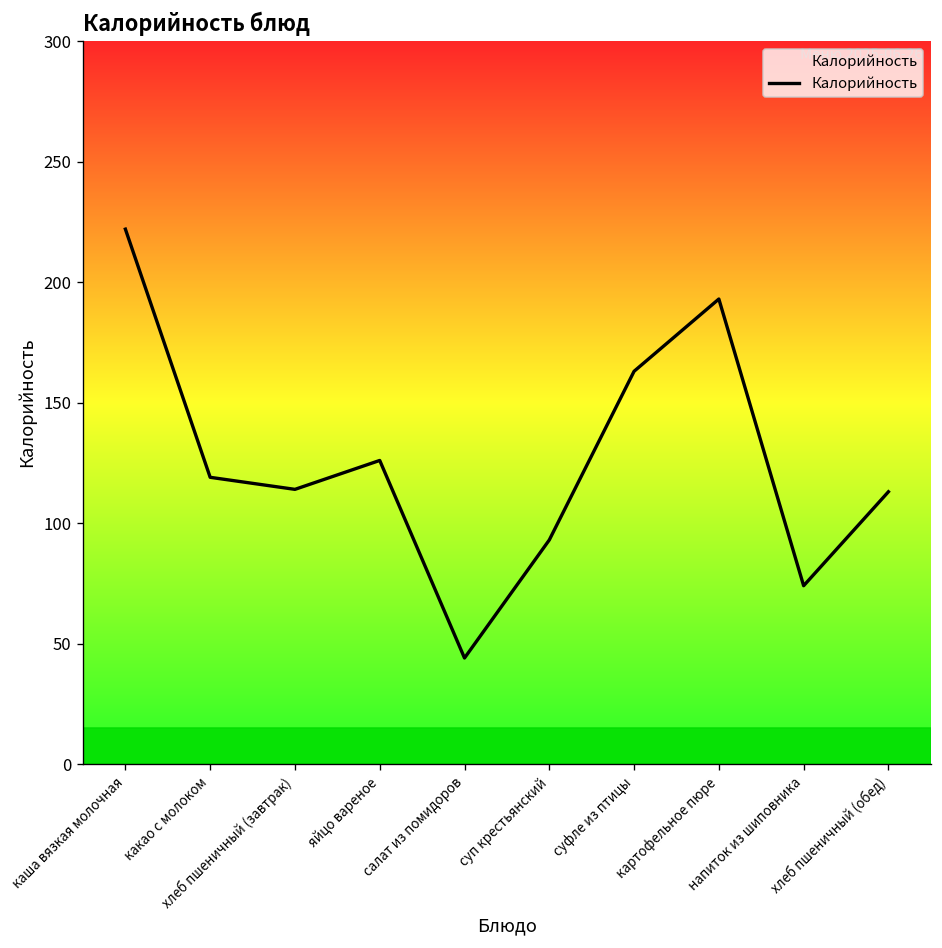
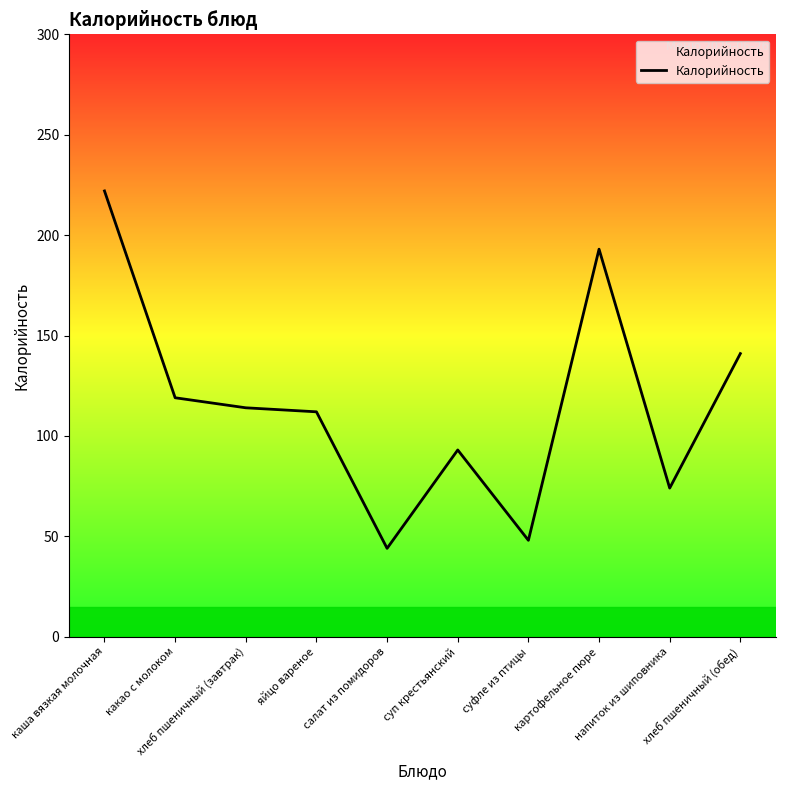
  {
    "каша вязкая молочная": 222,
    "какао с молоком": 119,
    "хлеб пшеничный (завтрак)": 114,
-   "яйцо вареное": 126,
+   "яйцо вареное": 112,
    "салат из помидоров": 44,
    "суп крестьянский": 93,
-   "суфле из птицы": 163,
+   "суфле из птицы": 48,
    "картофельное пюре": 193,
    "напиток из шиповника": 74,
-   "хлеб пшеничный (обед)": 113
+   "хлеб пшеничный (обед)": 141
  }
